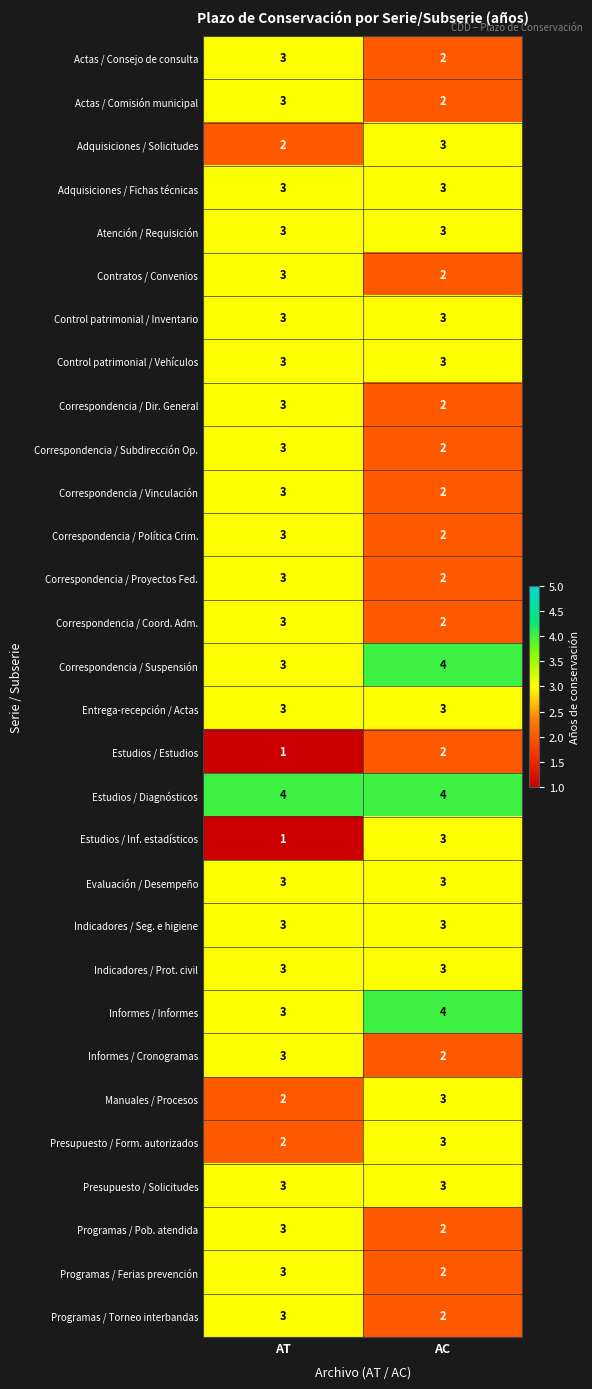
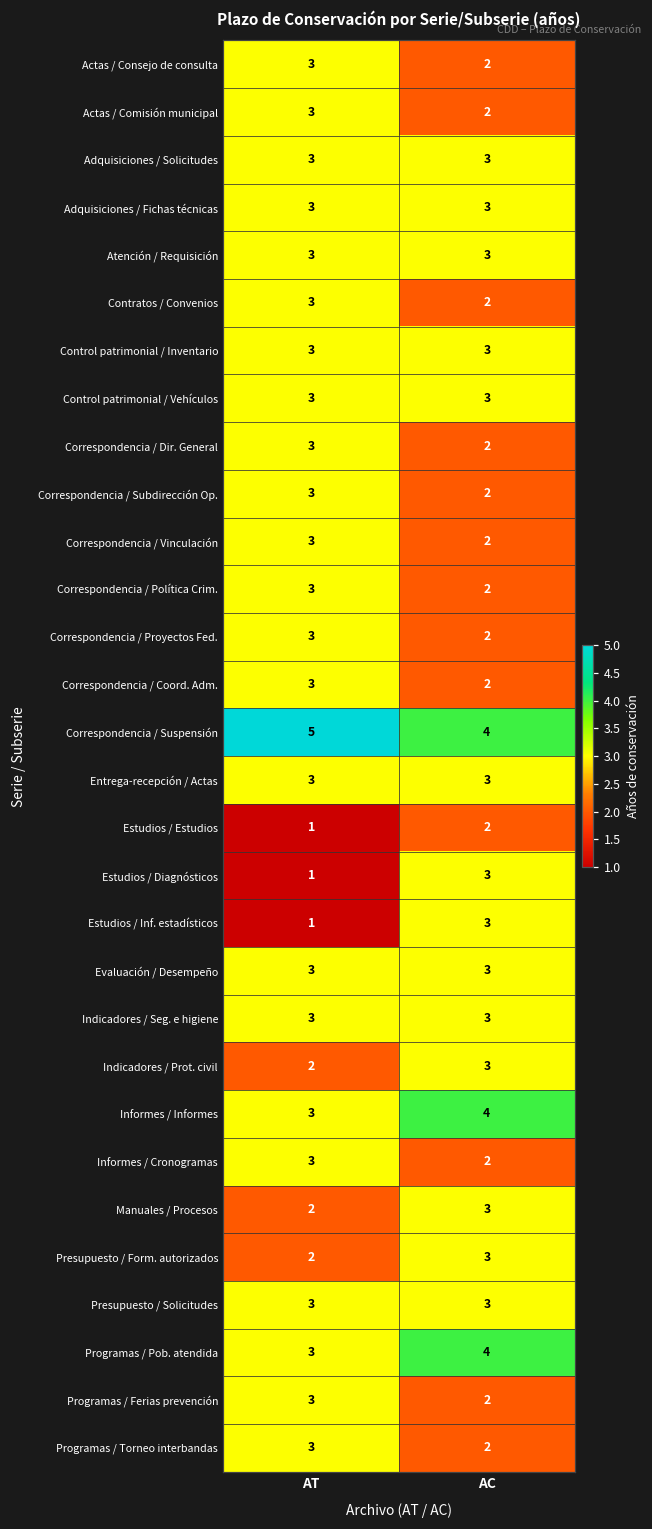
  {
    "Actas / Consejo de consulta": {
      "AT": 3,
      "AC": 2
    },
    "Actas / Comisión municipal": {
      "AT": 3,
      "AC": 2
    },
    "Adquisiciones / Solicitudes": {
-     "AT": 2,
+     "AT": 3,
      "AC": 3
    },
    "Adquisiciones / Fichas técnicas": {
      "AT": 3,
      "AC": 3
    },
    "Atención / Requisición": {
      "AT": 3,
      "AC": 3
    },
    "Contratos / Convenios": {
      "AT": 3,
      "AC": 2
    },
    "Control patrimonial / Inventario": {
      "AT": 3,
      "AC": 3
    },
    "Control patrimonial / Vehículos": {
      "AT": 3,
      "AC": 3
    },
    "Correspondencia / Dir. General": {
      "AT": 3,
      "AC": 2
    },
    "Correspondencia / Subdirección Op.": {
      "AT": 3,
      "AC": 2
    },
    "Correspondencia / Vinculación": {
      "AT": 3,
      "AC": 2
    },
    "Correspondencia / Política Crim.": {
      "AT": 3,
      "AC": 2
    },
    "Correspondencia / Proyectos Fed.": {
      "AT": 3,
      "AC": 2
    },
    "Correspondencia / Coord. Adm.": {
      "AT": 3,
      "AC": 2
    },
    "Correspondencia / Suspensión": {
-     "AT": 3,
+     "AT": 5,
      "AC": 4
    },
    "Entrega-recepción / Actas": {
      "AT": 3,
      "AC": 3
    },
    "Estudios / Estudios": {
      "AT": 1,
      "AC": 2
    },
    "Estudios / Diagnósticos": {
-     "AT": 4,
-     "AC": 4
+     "AT": 1,
+     "AC": 3
    },
    "Estudios / Inf. estadísticos": {
      "AT": 1,
      "AC": 3
    },
    "Evaluación / Desempeño": {
      "AT": 3,
      "AC": 3
    },
    "Indicadores / Seg. e higiene": {
      "AT": 3,
      "AC": 3
    },
    "Indicadores / Prot. civil": {
-     "AT": 3,
+     "AT": 2,
      "AC": 3
    },
    "Informes / Informes": {
      "AT": 3,
      "AC": 4
    },
    "Informes / Cronogramas": {
      "AT": 3,
      "AC": 2
    },
    "Manuales / Procesos": {
      "AT": 2,
      "AC": 3
    },
    "Presupuesto / Form. autorizados": {
      "AT": 2,
      "AC": 3
    },
    "Presupuesto / Solicitudes": {
      "AT": 3,
      "AC": 3
    },
    "Programas / Pob. atendida": {
      "AT": 3,
-     "AC": 2
+     "AC": 4
    },
    "Programas / Ferias prevención": {
      "AT": 3,
      "AC": 2
    },
    "Programas / Torneo interbandas": {
      "AT": 3,
      "AC": 2
    }
  }
